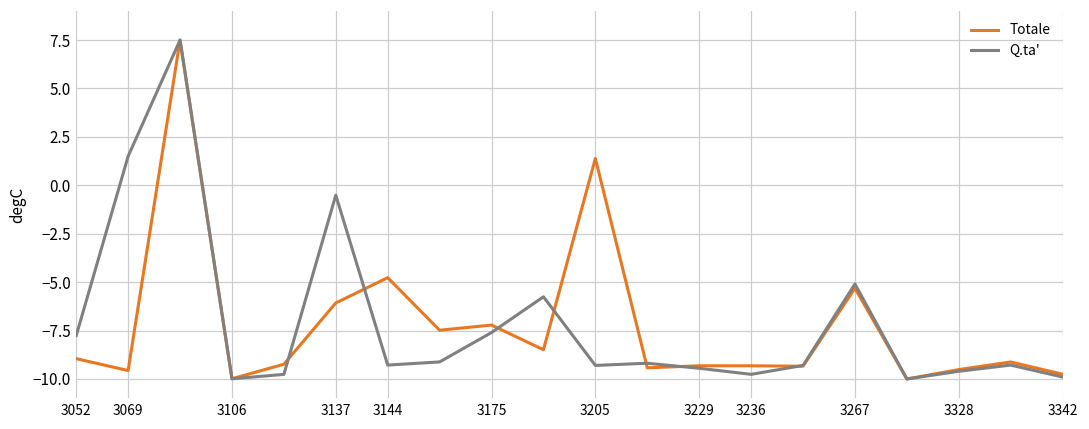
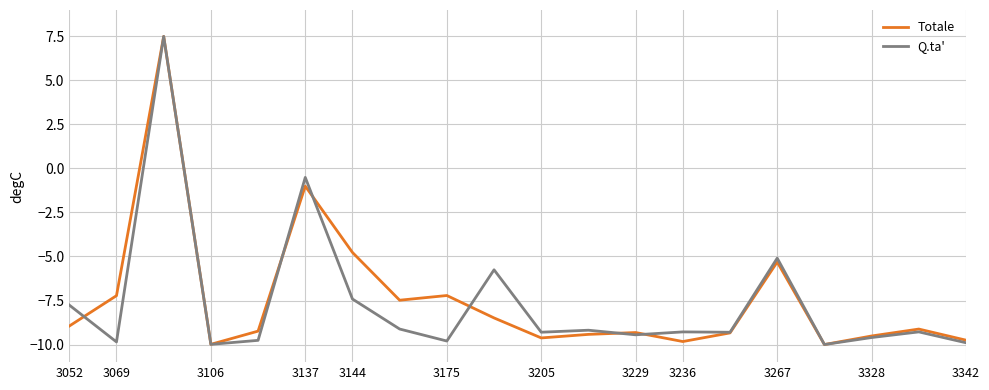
  {
    "Totale": {
      "3052": -9.0,
-     "3069": -9.6,
-     "3137": -6.1,
+     "3069": -7.2,
+     "3137": -1.0,
      "3144": -4.8,
      "3175": -7.2,
-     "3205": 1.4,
-     "3236": -9.3,
+     "3205": -9.6,
+     "3236": -9.8,
      "3267": -5.3,
      "3342": -9.8
    },
    "Q.ta'": {
      "3052": -7.8,
-     "3069": 1.5,
+     "3069": -9.9,
      "3137": -0.5,
-     "3144": -9.3,
-     "3175": -7.6,
+     "3144": -7.4,
+     "3175": -9.8,
      "3205": -9.3,
-     "3236": -9.8,
+     "3236": -9.3,
      "3267": -5.1,
      "3342": -9.9
    }
  }
